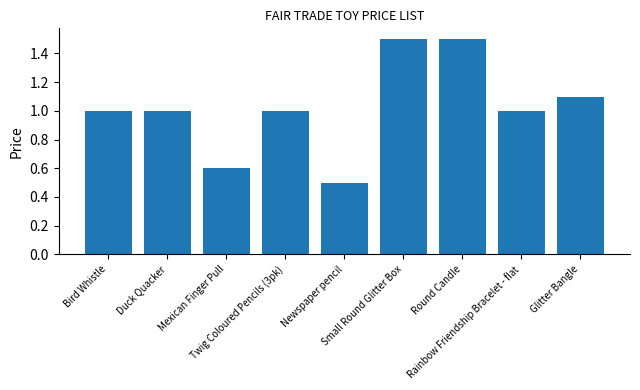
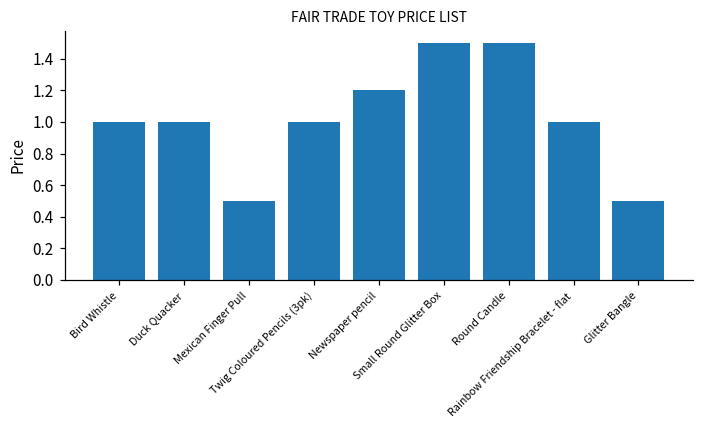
  {
    "Bird Whistle": 1.0,
    "Duck Quacker": 1.0,
-   "Mexican Finger Pull": 0.6,
+   "Mexican Finger Pull": 0.5,
    "Twig Coloured Pencils (3pk)": 1.0,
-   "Newspaper pencil": 0.5,
+   "Newspaper pencil": 1.2,
    "Small Round Glitter Box": 1.5,
    "Round Candle": 1.5,
    "Rainbow Friendship Bracelet - flat": 1.0,
-   "Glitter Bangle": 1.1
+   "Glitter Bangle": 0.5
  }
